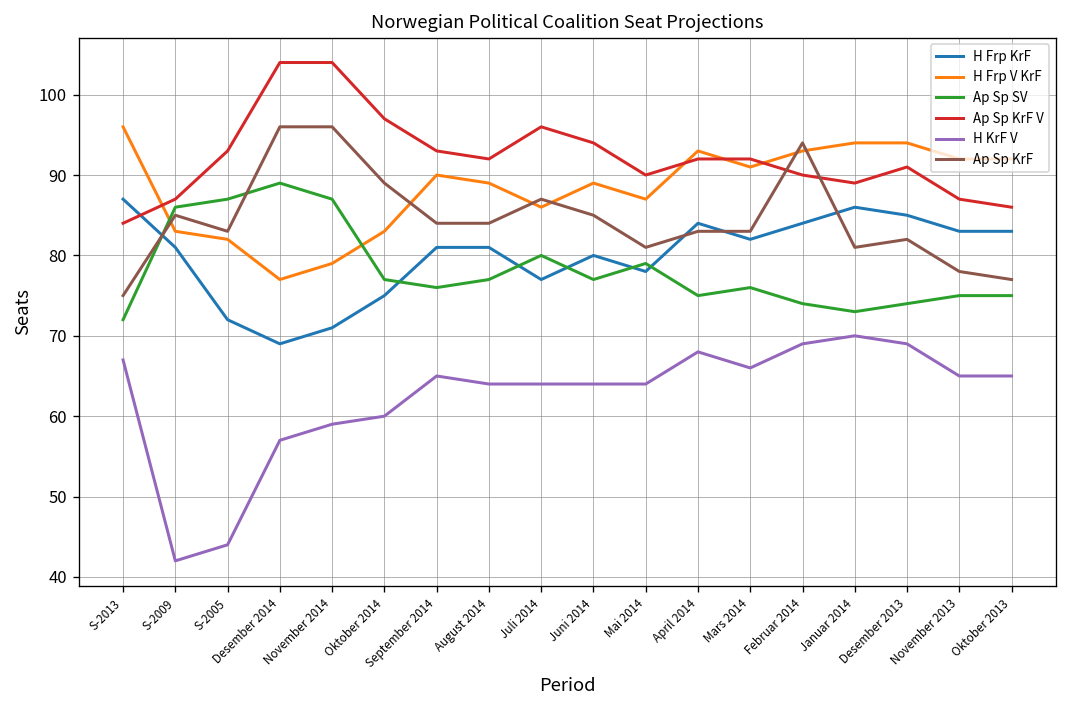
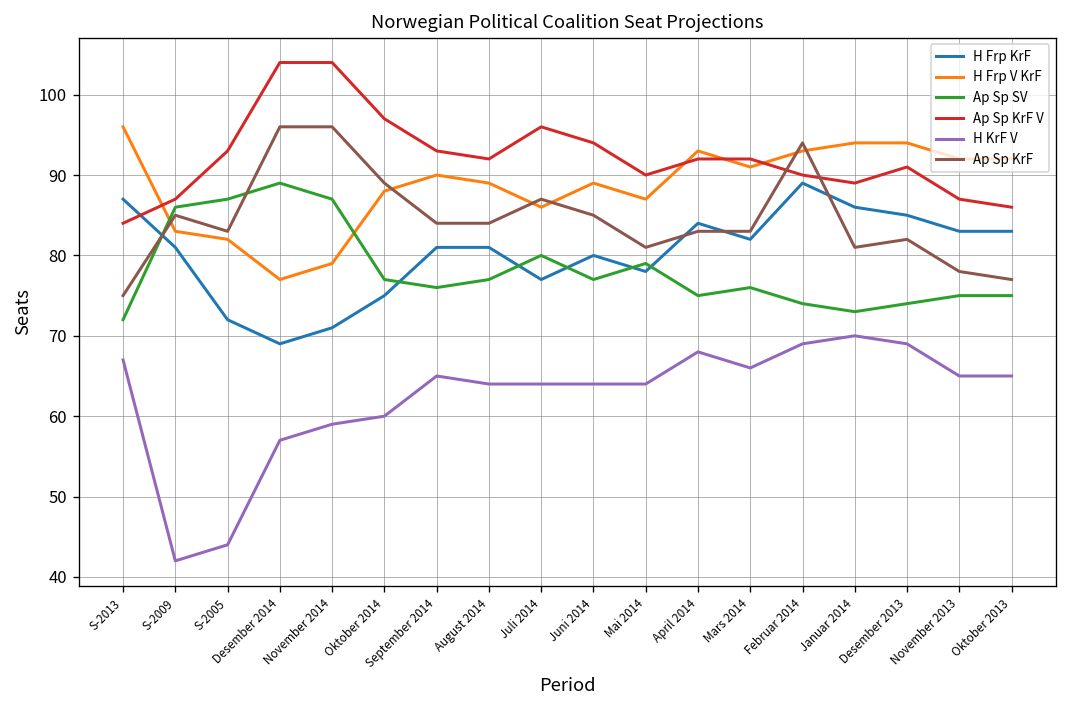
  {
    "H Frp KrF": {
      "S-2013": 87,
      "S-2009": 81,
      "S-2005": 72,
      "Desember 2014": 69,
      "November 2014": 71,
      "Oktober 2014": 75,
      "September 2014": 81,
      "August 2014": 81,
      "Juli 2014": 77,
      "Juni 2014": 80,
      "Mai 2014": 78,
      "April 2014": 84,
      "Mars 2014": 82,
-     "Februar 2014": 84,
+     "Februar 2014": 89,
      "Januar 2014": 86,
      "Desember 2013": 85,
      "November 2013": 83,
      "Oktober 2013": 83
    },
    "H Frp V KrF": {
      "S-2013": 96,
      "S-2009": 83,
      "S-2005": 82,
      "Desember 2014": 77,
      "November 2014": 79,
-     "Oktober 2014": 83,
+     "Oktober 2014": 88,
      "September 2014": 90,
      "August 2014": 89,
      "Juli 2014": 86,
      "Juni 2014": 89,
      "Mai 2014": 87,
      "April 2014": 93,
      "Mars 2014": 91,
      "Februar 2014": 93,
      "Januar 2014": 94,
      "Desember 2013": 94
    },
    "Ap Sp SV": {
      "S-2013": 72,
      "S-2009": 86,
      "S-2005": 87,
      "Desember 2014": 89,
      "November 2014": 87,
      "Oktober 2014": 77,
      "September 2014": 76,
      "August 2014": 77,
      "Juli 2014": 80,
      "Juni 2014": 77,
      "Mai 2014": 79,
      "April 2014": 75,
      "Mars 2014": 76,
      "Februar 2014": 74,
      "Januar 2014": 73,
      "Desember 2013": 74,
      "November 2013": 75,
      "Oktober 2013": 75
    },
    "Ap Sp KrF V": {
      "S-2013": 84,
      "S-2009": 87,
      "S-2005": 93,
      "Desember 2014": 104,
      "November 2014": 104,
      "Oktober 2014": 97,
      "September 2014": 93,
      "August 2014": 92,
      "Juli 2014": 96,
      "Juni 2014": 94,
      "Mai 2014": 90,
      "April 2014": 92,
      "Mars 2014": 92,
      "Februar 2014": 90,
      "Januar 2014": 89,
      "Desember 2013": 91,
      "November 2013": 87,
      "Oktober 2013": 86
    },
    "H KrF V": {
      "S-2013": 67,
      "S-2009": 42,
      "S-2005": 44,
      "Desember 2014": 57,
      "November 2014": 59,
      "Oktober 2014": 60,
      "September 2014": 65,
      "August 2014": 64,
      "Juli 2014": 64,
      "Juni 2014": 64,
      "Mai 2014": 64,
      "April 2014": 68,
      "Mars 2014": 66,
      "Februar 2014": 69,
      "Januar 2014": 70,
      "Desember 2013": 69,
      "November 2013": 65,
      "Oktober 2013": 65
    },
    "Ap Sp KrF": {
      "S-2013": 75,
      "S-2009": 85,
      "S-2005": 83,
      "Desember 2014": 96,
      "November 2014": 96,
      "Oktober 2014": 89,
      "September 2014": 84,
      "August 2014": 84,
      "Juli 2014": 87,
      "Juni 2014": 85,
      "Mai 2014": 81,
      "April 2014": 83,
      "Mars 2014": 83,
      "Februar 2014": 94,
      "Januar 2014": 81,
      "Desember 2013": 82,
      "November 2013": 78,
      "Oktober 2013": 77
    }
  }
